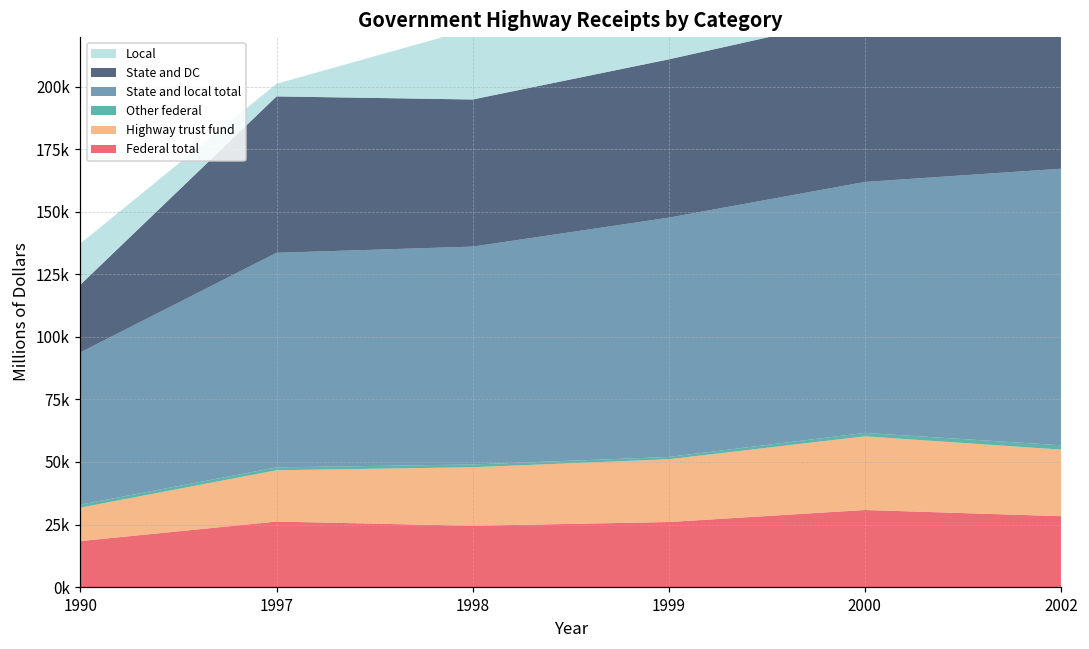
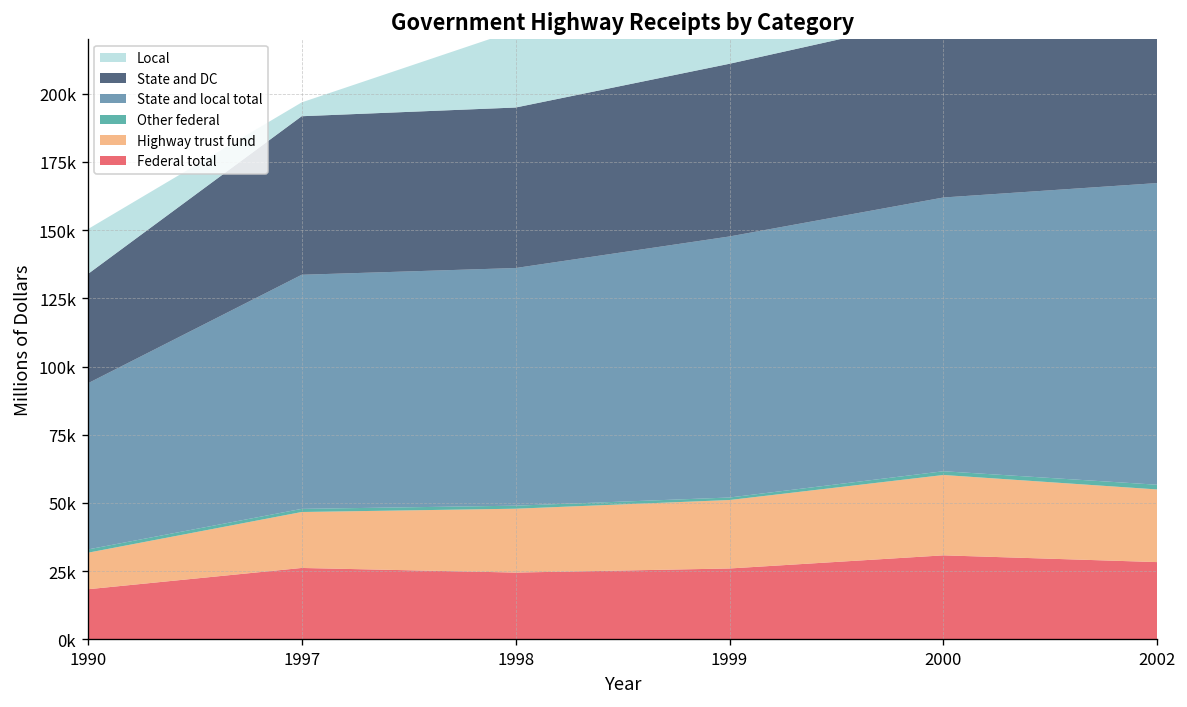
  {
    "Federal total": {
      "1990": 18000,
      "1997": 26000,
      "1998": 25000,
      "1999": 26000,
      "2000": 31000,
      "2002": 28000
    },
    "Highway trust fund": {
      "1990": 13000,
      "1997": 21000,
      "1998": 23000,
      "2000": 29000,
      "2002": 27000
    },
    "State and DC": {
-     "1990": 27000,
-     "1997": 63000,
+     "1990": 40000,
+     "1997": 58000,
      "1998": 59000,
      "1999": 63000
    },
    "Local": {
      "1990": 16000,
      "1997": 5000
    }
  }
